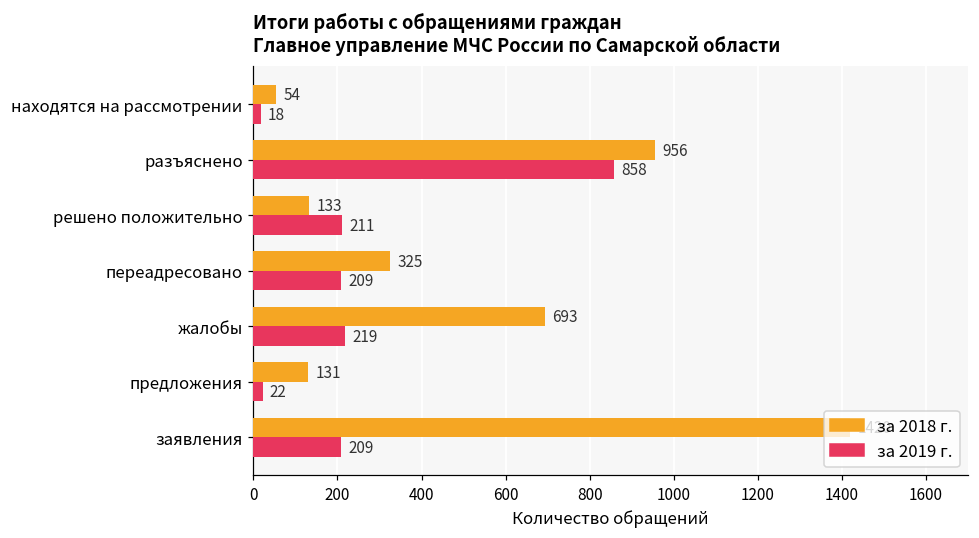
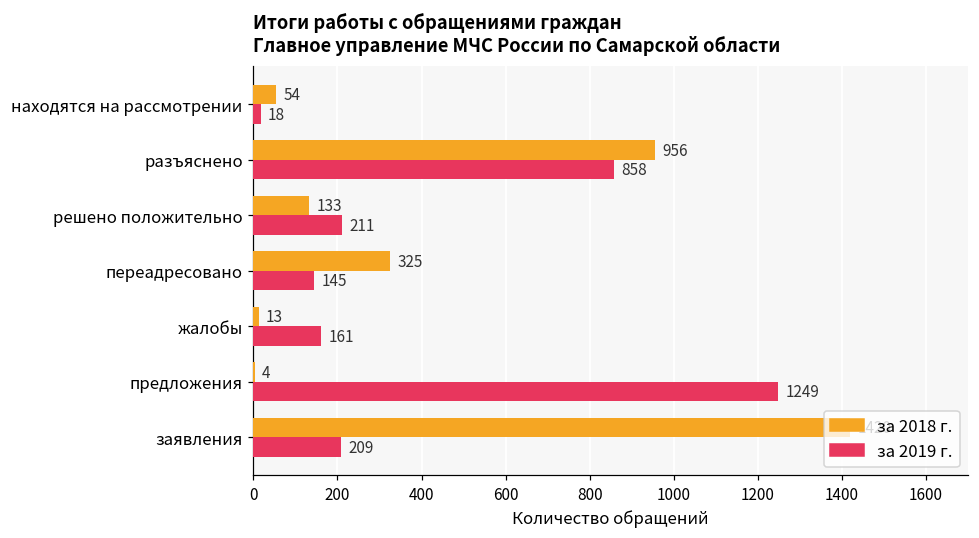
  {
    "за 2018 г.": {
      "находятся на рассмотрении": 54,
      "разъяснено": 956,
      "решено положительно": 133,
      "переадресовано": 325,
-     "жалобы": 693,
-     "предложения": 131
+     "жалобы": 13,
+     "предложения": 4
    },
    "за 2019 г.": {
      "находятся на рассмотрении": 18,
      "разъяснено": 858,
      "решено положительно": 211,
-     "переадресовано": 209,
-     "жалобы": 219,
-     "предложения": 22,
+     "переадресовано": 145,
+     "жалобы": 161,
+     "предложения": 1249,
      "заявления": 209
    }
  }
